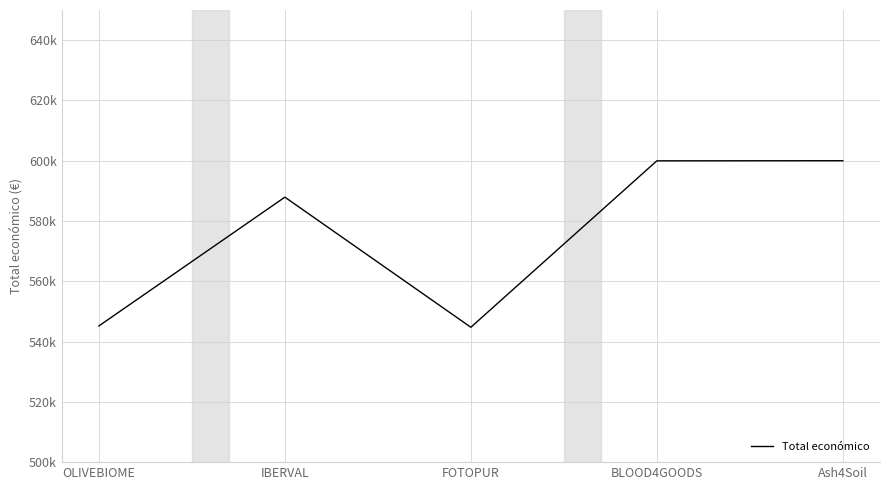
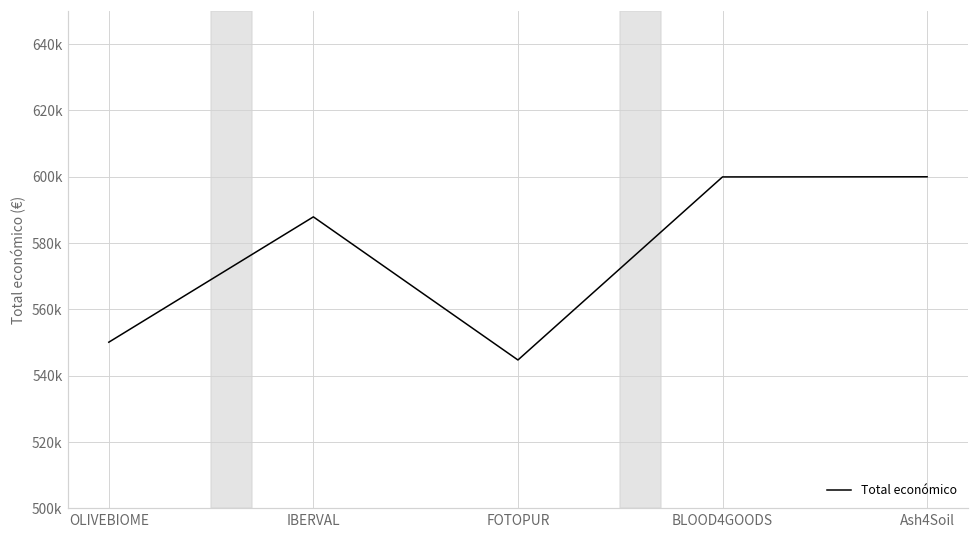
  {
-   "OLIVEBIOME": 545000,
+   "OLIVEBIOME": 550000,
    "IBERVAL": 588000,
    "FOTOPUR": 545000,
    "BLOOD4GOODS": 600000,
    "Ash4Soil": 600000
  }
